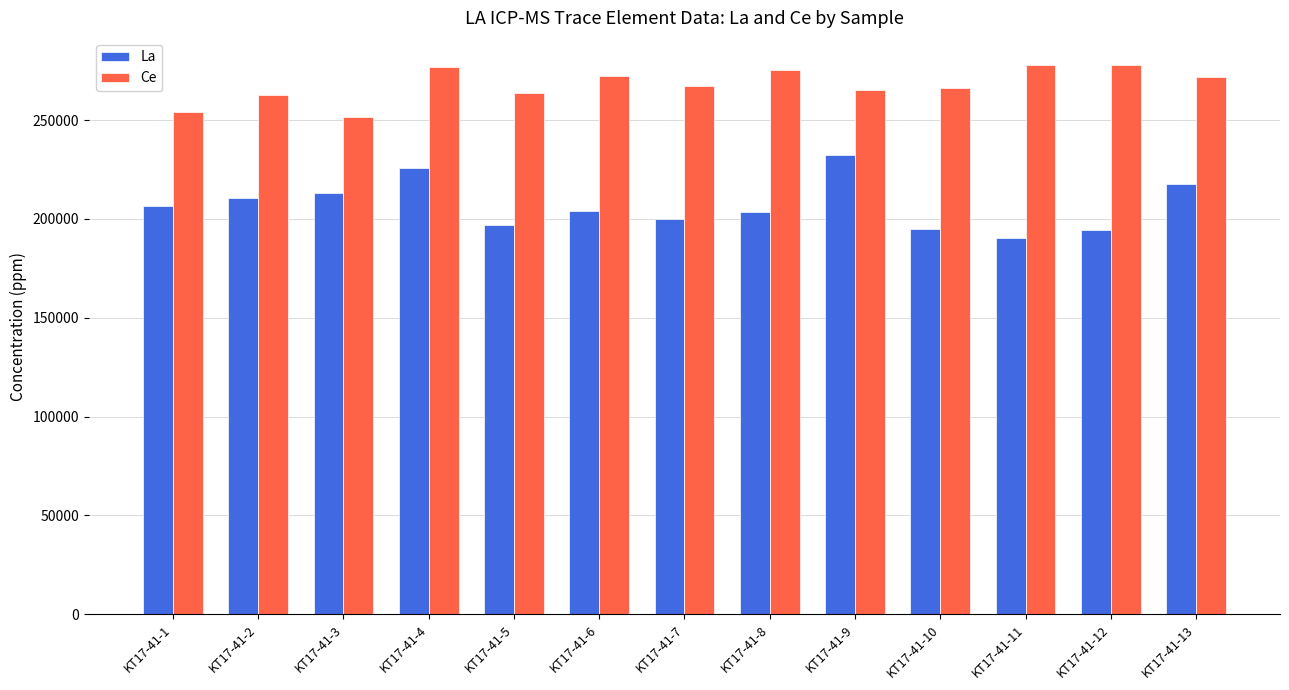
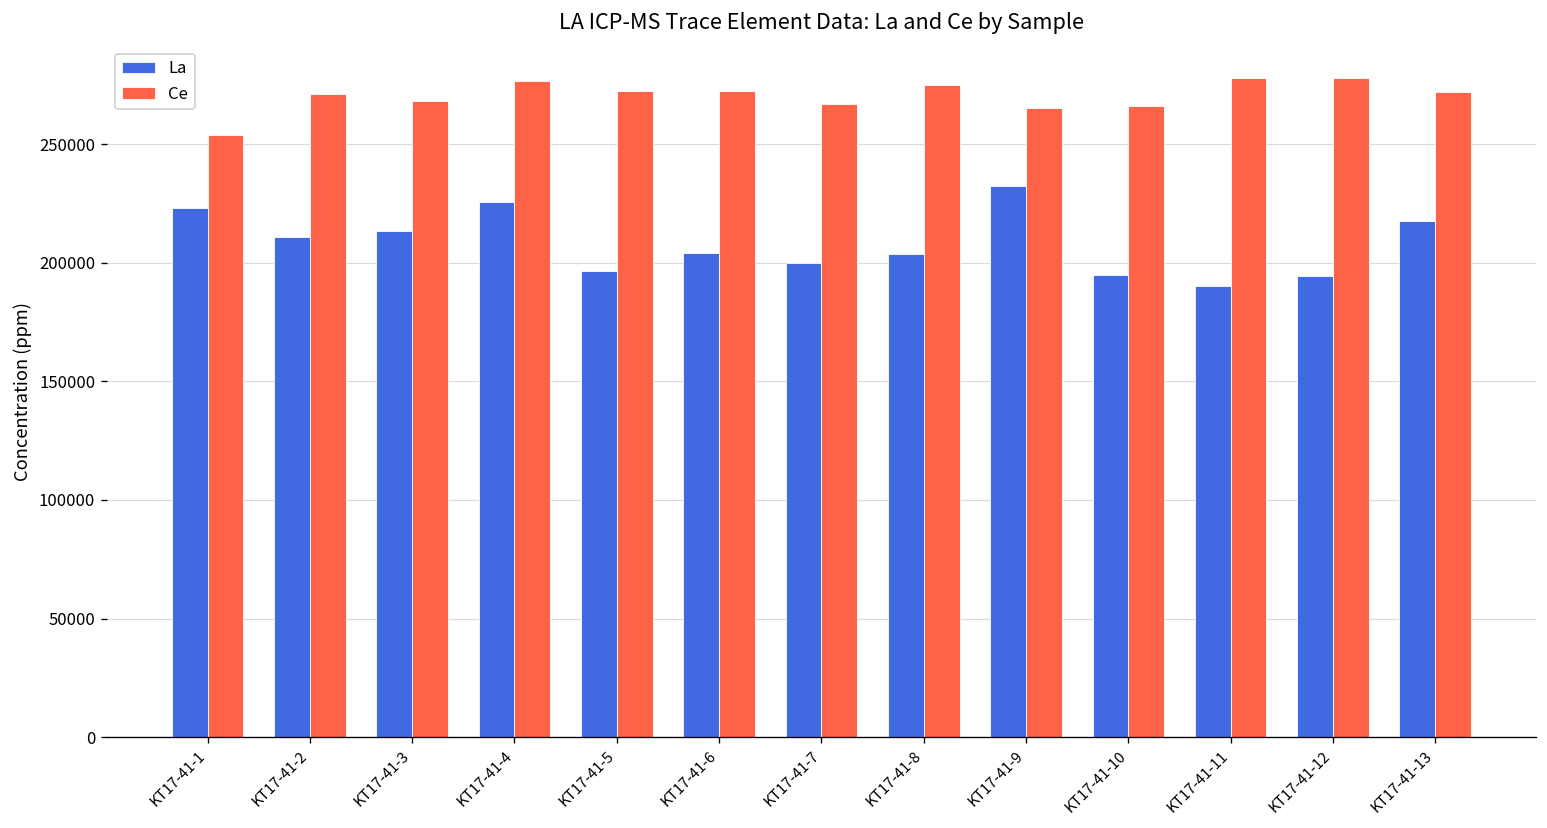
  {
    "La": {
-     "KT17-41-1": 206000,
+     "KT17-41-1": 223000,
      "KT17-41-2": 211000,
      "KT17-41-3": 213000,
      "KT17-41-4": 226000,
      "KT17-41-5": 197000,
      "KT17-41-6": 204000,
      "KT17-41-7": 200000,
      "KT17-41-8": 204000,
      "KT17-41-9": 232000,
      "KT17-41-10": 195000,
      "KT17-41-11": 190000,
      "KT17-41-12": 195000,
      "KT17-41-13": 218000
    },
    "Ce": {
      "KT17-41-1": 254000,
-     "KT17-41-2": 263000,
-     "KT17-41-3": 252000,
+     "KT17-41-2": 271000,
+     "KT17-41-3": 268000,
      "KT17-41-4": 277000,
-     "KT17-41-5": 264000,
+     "KT17-41-5": 273000,
      "KT17-41-6": 273000,
      "KT17-41-7": 267000,
      "KT17-41-8": 275000,
      "KT17-41-9": 265000,
      "KT17-41-10": 266000,
      "KT17-41-11": 278000,
      "KT17-41-12": 278000,
      "KT17-41-13": 272000
    }
  }
